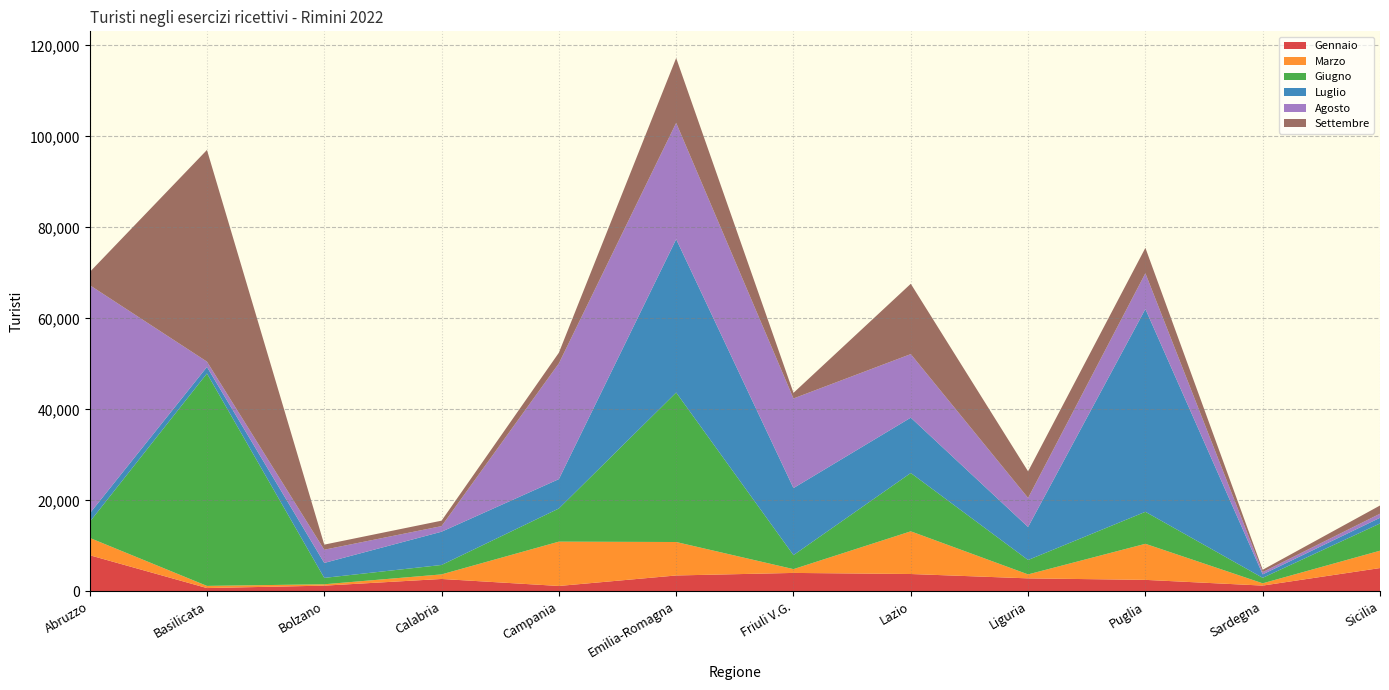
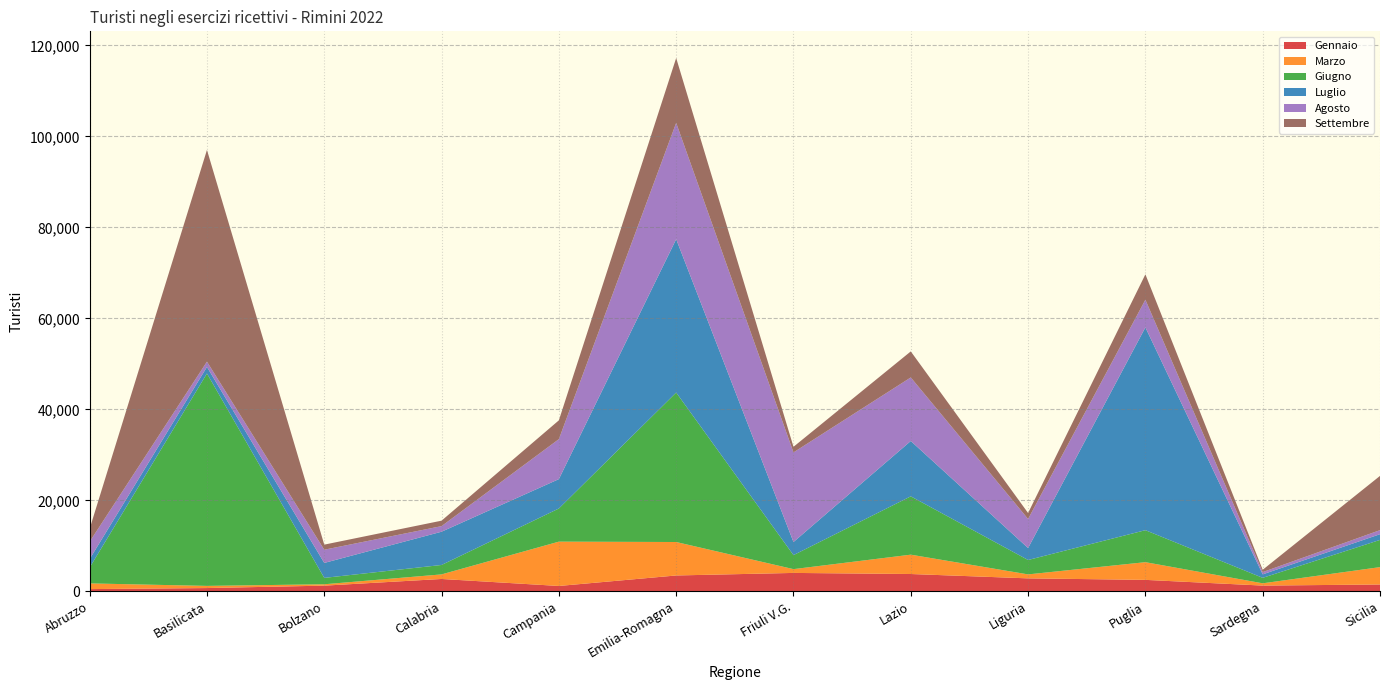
  {
    "Gennaio": {
-     "Abruzzo": "8,000",
+     "Abruzzo": "0",
      "Calabria": "3,000",
      "Campania": "1,000",
      "Emilia-Romagna": "3,000",
      "Friuli V.G.": "4,000",
      "Lazio": "4,000",
      "Liguria": "3,000",
      "Puglia": "3,000",
-     "Sicilia": "5,000"
+     "Sicilia": "2,000"
    },
    "Marzo": {
-     "Abruzzo": "4,000",
+     "Abruzzo": "1,000",
      "Calabria": "1,000",
      "Campania": "10,000",
      "Emilia-Romagna": "7,000",
      "Friuli V.G.": "1,000",
-     "Lazio": "9,000",
+     "Lazio": "4,000",
      "Liguria": "1,000",
-     "Puglia": "8,000",
+     "Puglia": "4,000",
      "Sicilia": "4,000"
    },
    "Giugno": {
      "Abruzzo": "3,000",
      "Basilicata": "47,000",
      "Bolzano": "1,000",
      "Calabria": "2,000",
      "Campania": "7,000",
      "Emilia-Romagna": "33,000",
      "Friuli V.G.": "3,000",
      "Lazio": "13,000",
      "Liguria": "3,000",
      "Puglia": "7,000",
      "Sardegna": "1,000",
      "Sicilia": "6,000"
    },
    "Luglio": {
      "Abruzzo": "2,000",
      "Basilicata": "1,000",
      "Bolzano": "3,000",
      "Calabria": "7,000",
      "Campania": "6,000",
      "Emilia-Romagna": "34,000",
-     "Friuli V.G.": "15,000",
+     "Friuli V.G.": "3,000",
      "Lazio": "12,000",
-     "Liguria": "7,000",
+     "Liguria": "3,000",
      "Puglia": "45,000",
      "Sicilia": "1,000"
    },
    "Agosto": {
-     "Abruzzo": "50,000",
+     "Abruzzo": "4,000",
      "Basilicata": "1,000",
      "Bolzano": "3,000",
      "Calabria": "1,000",
-     "Campania": "25,000",
+     "Campania": "9,000",
      "Emilia-Romagna": "26,000",
      "Friuli V.G.": "20,000",
      "Lazio": "14,000",
      "Liguria": "6,000",
-     "Puglia": "8,000",
+     "Puglia": "6,000",
      "Sicilia": "1,000"
    },
    "Settembre": {
      "Abruzzo": "3,000",
      "Basilicata": "47,000",
      "Bolzano": "1,000",
      "Calabria": "1,000",
-     "Campania": "2,000",
+     "Campania": "4,000",
      "Emilia-Romagna": "14,000",
      "Friuli V.G.": "1,000",
-     "Lazio": "15,000",
-     "Liguria": "6,000",
+     "Lazio": "6,000",
+     "Liguria": "1,000",
      "Puglia": "6,000",
-     "Sicilia": "2,000"
+     "Sicilia": "12,000"
    }
  }
